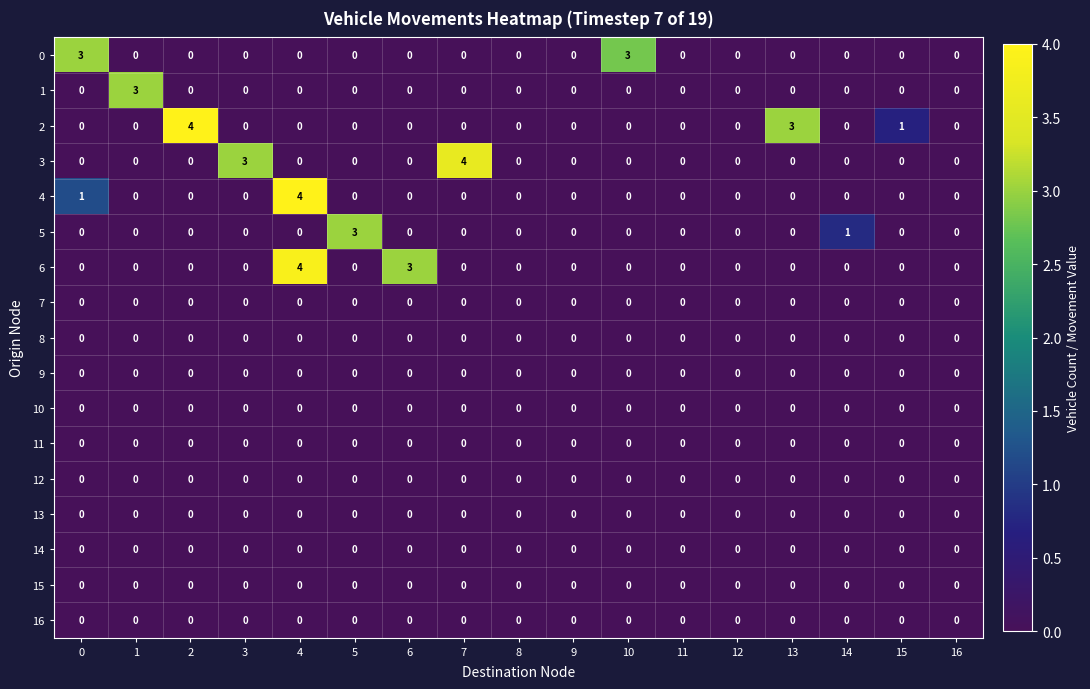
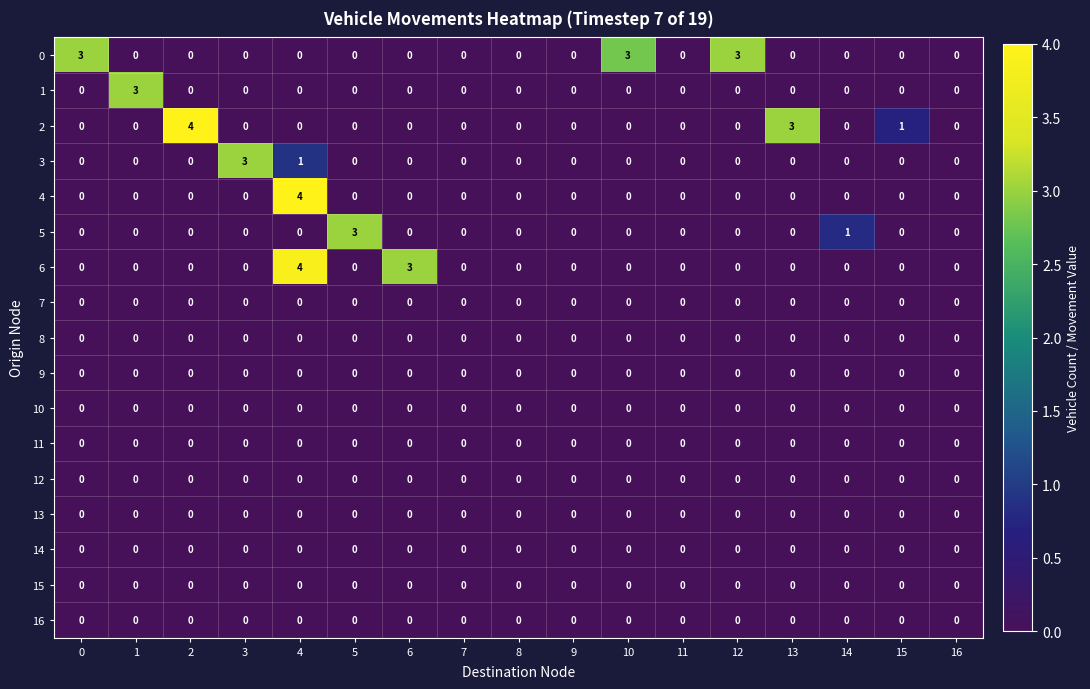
  {
    "0": {
      "0": 3,
      "1": 0,
      "2": 0,
      "3": 0,
      "4": 0,
      "5": 0,
      "6": 0,
      "7": 0,
      "8": 0,
      "9": 0,
      "10": 3,
      "11": 0,
-     "12": 0,
+     "12": 3,
      "13": 0,
      "14": 0,
      "15": 0,
      "16": 0
    },
    "3": {
      "0": 0,
      "1": 0,
      "2": 0,
      "3": 3,
-     "4": 0,
+     "4": 1,
      "5": 0,
      "6": 0,
-     "7": 4,
+     "7": 0,
      "8": 0,
      "9": 0,
      "10": 0,
      "11": 0,
      "12": 0,
      "13": 0,
      "14": 0,
      "15": 0,
      "16": 0
    },
    "4": {
-     "0": 1,
+     "0": 0,
      "1": 0,
      "2": 0,
      "3": 0,
      "4": 4,
      "5": 0,
      "6": 0,
      "7": 0,
      "8": 0,
      "9": 0,
      "10": 0,
      "11": 0,
      "12": 0,
      "13": 0,
      "14": 0,
      "15": 0,
      "16": 0
    }
  }
